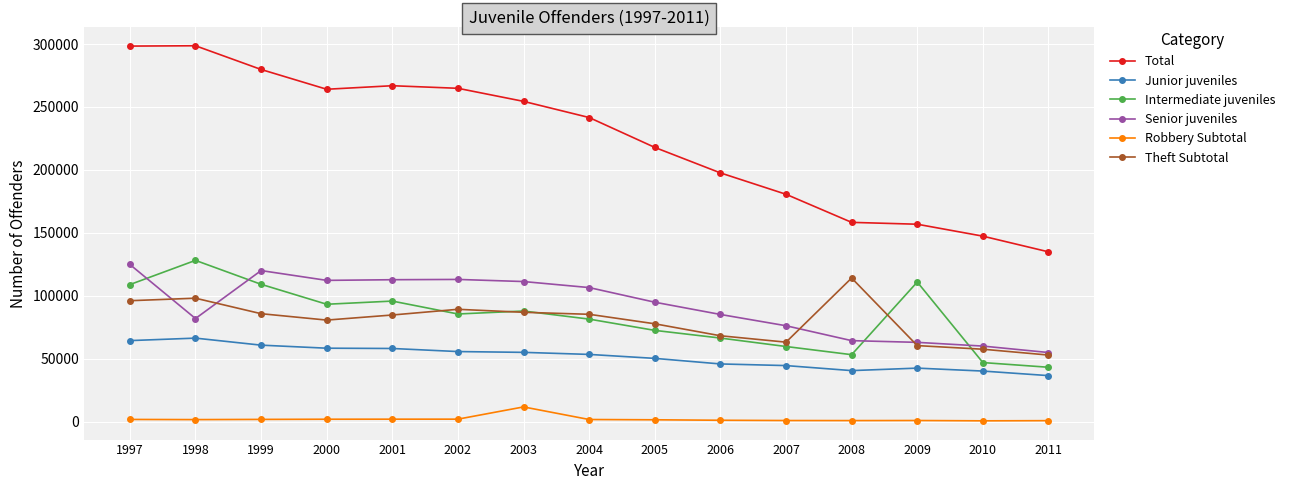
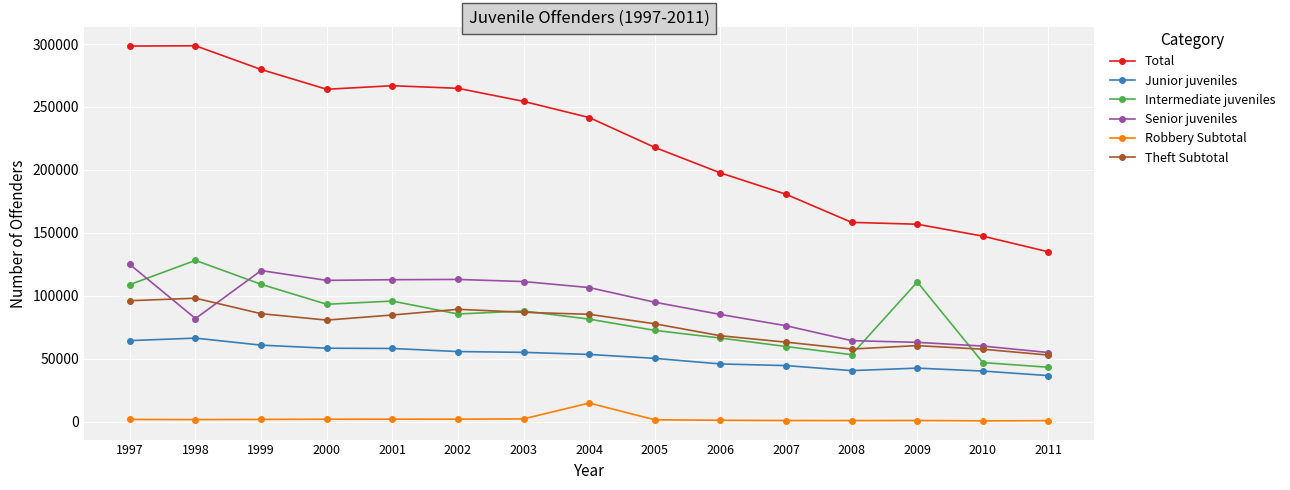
  {
    "Total": {
      "1997": 298000,
      "1998": 299000,
      "1999": 280000,
      "2000": 264000,
      "2001": 267000,
      "2002": 265000,
      "2003": 254000,
      "2004": 242000,
      "2005": 218000,
      "2006": 198000,
      "2007": 181000,
      "2008": 158000,
      "2009": 157000,
      "2010": 147000,
      "2011": 135000
    },
    "Junior juveniles": {
      "1997": 64000,
      "1998": 66000,
      "1999": 61000,
      "2000": 58000,
      "2001": 58000,
      "2002": 56000,
      "2003": 55000,
      "2004": 53000,
      "2005": 50000,
      "2006": 46000,
      "2007": 45000,
      "2008": 41000,
      "2009": 43000,
      "2010": 40000,
      "2011": 37000
    },
    "Intermediate juveniles": {
      "1997": 109000,
      "1998": 128000,
      "1999": 109000,
      "2000": 93000,
      "2001": 96000,
      "2002": 86000,
      "2004": 82000,
      "2005": 73000,
      "2007": 60000,
      "2008": 53000,
      "2009": 111000,
      "2010": 47000,
      "2011": 43000
    },
    "Senior juveniles": {
      "1997": 125000,
      "1998": 82000,
      "1999": 120000,
      "2000": 112000,
      "2001": 113000,
      "2002": 113000,
      "2003": 111000,
      "2004": 107000,
      "2005": 95000,
      "2006": 85000,
      "2007": 76000,
      "2008": 64000,
      "2009": 63000,
      "2010": 60000,
      "2011": 55000
    },
    "Robbery Subtotal": {
      "1997": 2000,
      "1998": 2000,
      "1999": 2000,
      "2000": 2000,
      "2001": 2000,
      "2002": 2000,
-     "2003": 12000,
-     "2004": 2000,
+     "2003": 2000,
+     "2004": 15000,
      "2005": 2000,
      "2006": 1000,
      "2007": 1000,
      "2008": 1000,
      "2009": 1000,
      "2010": 1000,
      "2011": 1000
    },
    "Theft Subtotal": {
      "1997": 96000,
      "1998": 98000,
      "1999": 86000,
      "2000": 81000,
      "2001": 85000,
      "2002": 89000,
      "2004": 85000,
      "2005": 78000,
      "2007": 63000,
-     "2008": 114000,
+     "2008": 58000,
      "2009": 60000,
      "2010": 58000,
      "2011": 53000
    }
  }
